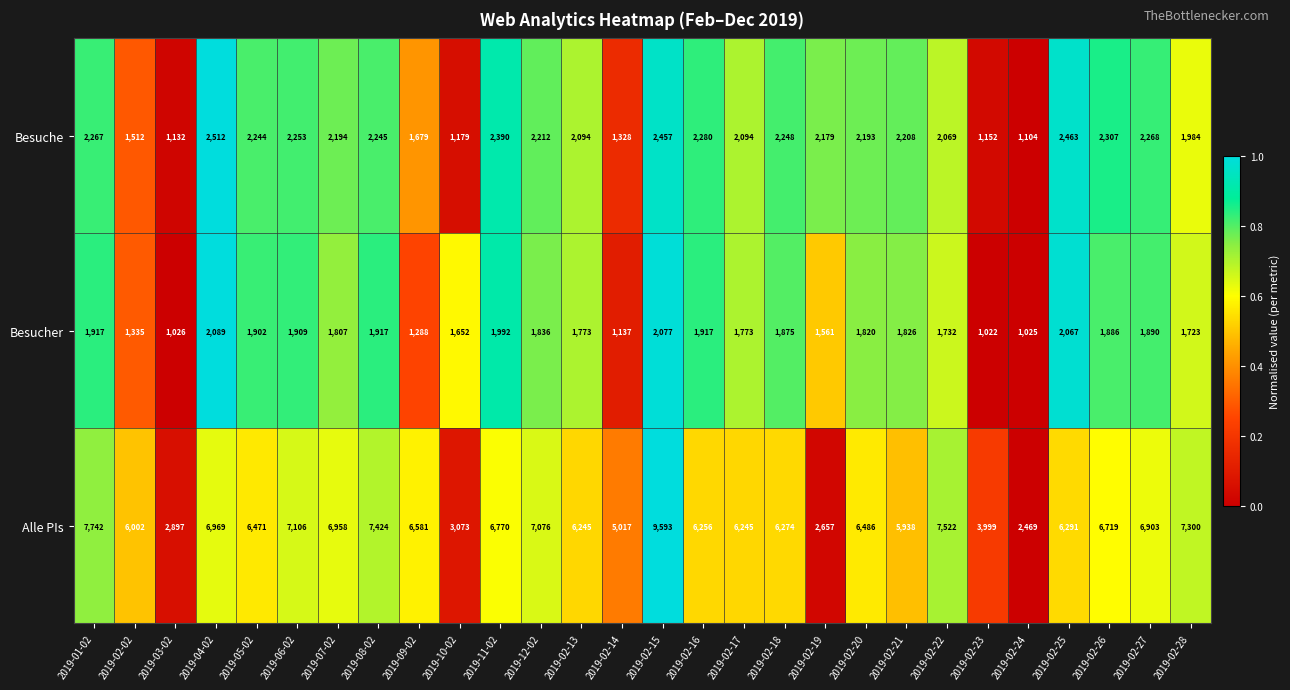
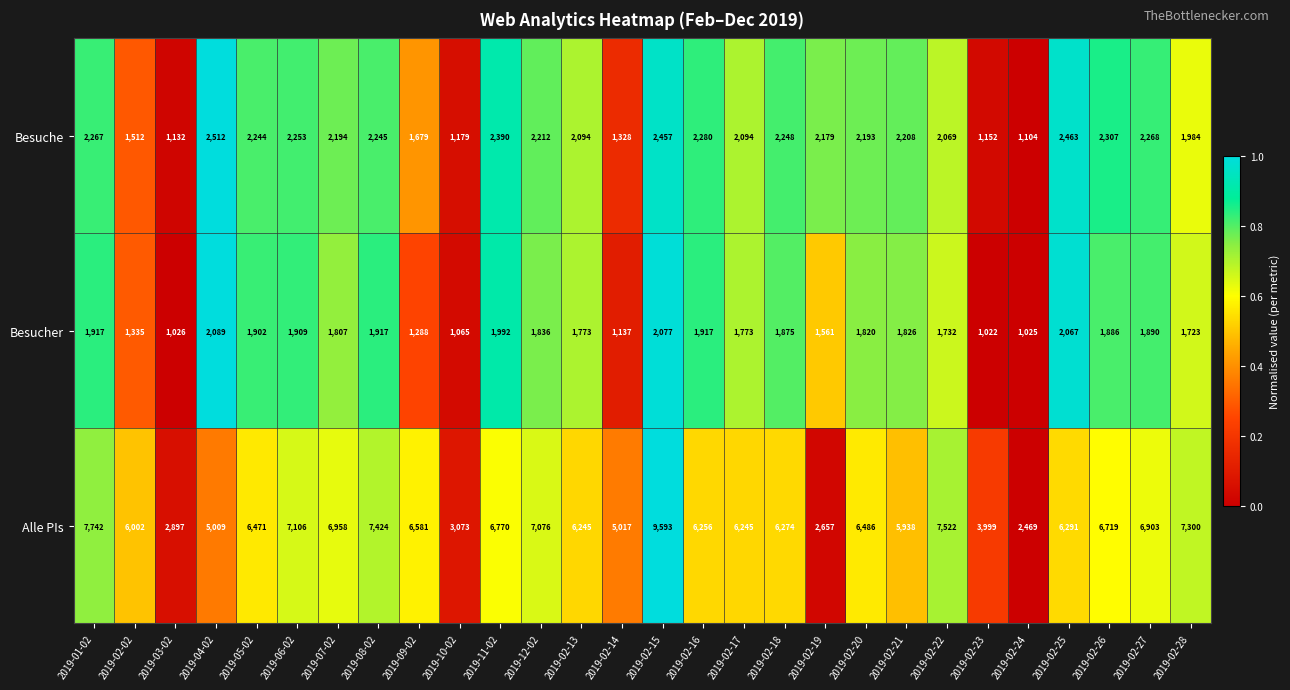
  {
    "Besuche": {
      "2019-01-02": "2,267",
      "2019-02-02": "1,512",
      "2019-03-02": "1,132",
      "2019-04-02": "2,512",
      "2019-05-02": "2,244",
      "2019-06-02": "2,253",
      "2019-07-02": "2,194",
      "2019-08-02": "2,245",
      "2019-09-02": "1,679",
      "2019-10-02": "1,179",
      "2019-11-02": "2,390",
      "2019-12-02": "2,212",
      "2019-02-13": "2,094",
      "2019-02-14": "1,328",
      "2019-02-15": "2,457",
      "2019-02-16": "2,280",
      "2019-02-17": "2,094",
      "2019-02-18": "2,248",
      "2019-02-19": "2,179",
      "2019-02-20": "2,193",
      "2019-02-21": "2,208",
      "2019-02-22": "2,069",
      "2019-02-23": "1,152",
      "2019-02-24": "1,104",
      "2019-02-25": "2,463",
      "2019-02-26": "2,307",
      "2019-02-27": "2,268",
      "2019-02-28": "1,984"
    },
    "Besucher": {
      "2019-01-02": "1,917",
      "2019-02-02": "1,335",
      "2019-03-02": "1,026",
      "2019-04-02": "2,089",
      "2019-05-02": "1,902",
      "2019-06-02": "1,909",
      "2019-07-02": "1,807",
      "2019-08-02": "1,917",
      "2019-09-02": "1,288",
-     "2019-10-02": "1,652",
+     "2019-10-02": "1,065",
      "2019-11-02": "1,992",
      "2019-12-02": "1,836",
      "2019-02-13": "1,773",
      "2019-02-14": "1,137",
      "2019-02-15": "2,077",
      "2019-02-16": "1,917",
      "2019-02-17": "1,773",
      "2019-02-18": "1,875",
      "2019-02-19": "1,561",
      "2019-02-20": "1,820",
      "2019-02-21": "1,826",
      "2019-02-22": "1,732",
      "2019-02-23": "1,022",
      "2019-02-24": "1,025",
      "2019-02-25": "2,067",
      "2019-02-26": "1,886",
      "2019-02-27": "1,890",
      "2019-02-28": "1,723"
    },
    "Alle PIs": {
      "2019-01-02": "7,742",
      "2019-02-02": "6,002",
      "2019-03-02": "2,897",
-     "2019-04-02": "6,969",
+     "2019-04-02": "5,009",
      "2019-05-02": "6,471",
      "2019-06-02": "7,106",
      "2019-07-02": "6,958",
      "2019-08-02": "7,424",
      "2019-09-02": "6,581",
      "2019-10-02": "3,073",
      "2019-11-02": "6,770",
      "2019-12-02": "7,076",
      "2019-02-13": "6,245",
      "2019-02-14": "5,017",
      "2019-02-15": "9,593",
      "2019-02-16": "6,256",
      "2019-02-17": "6,245",
      "2019-02-18": "6,274",
      "2019-02-19": "2,657",
      "2019-02-20": "6,486",
      "2019-02-21": "5,938",
      "2019-02-22": "7,522",
      "2019-02-23": "3,999",
      "2019-02-24": "2,469",
      "2019-02-25": "6,291",
      "2019-02-26": "6,719",
      "2019-02-27": "6,903",
      "2019-02-28": "7,300"
    }
  }
